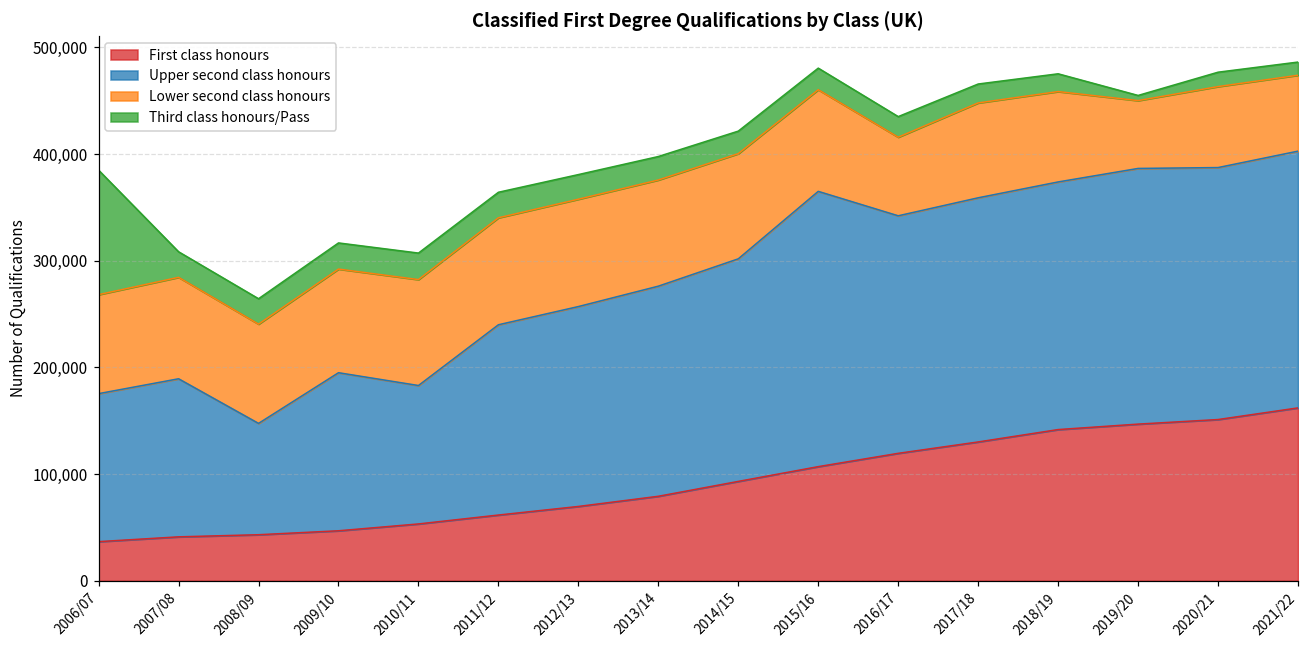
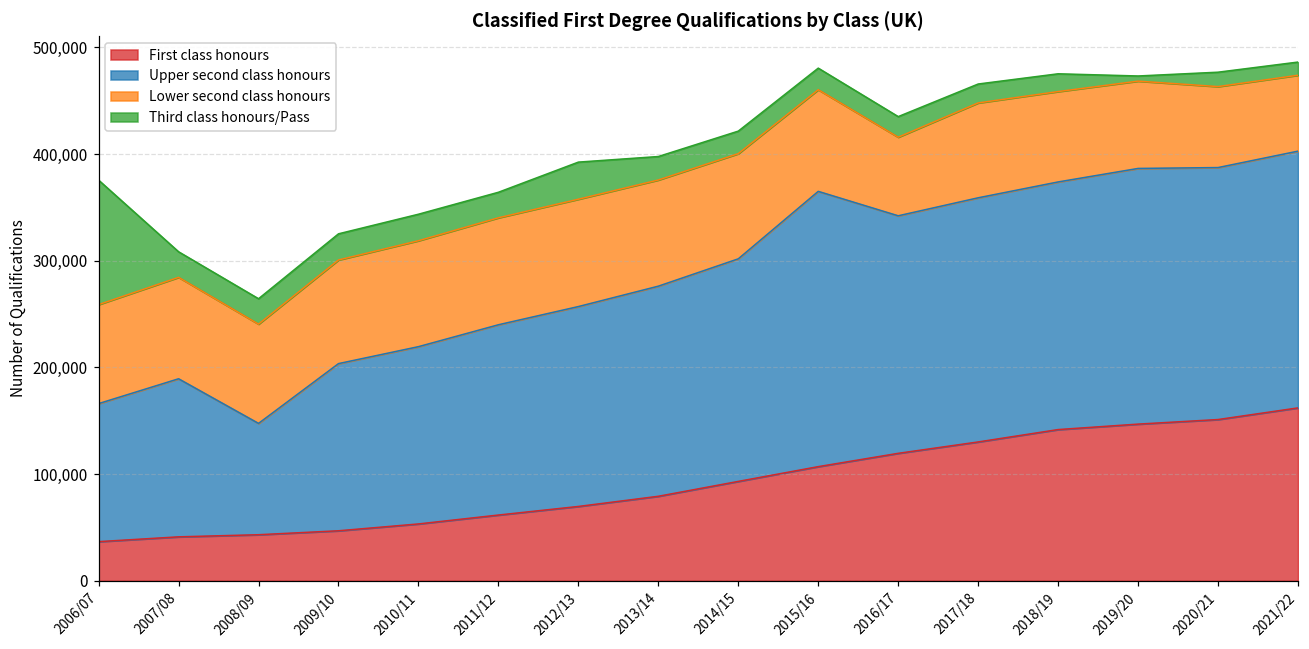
  {
    "First class honours": {
      "2006/07": "40,000",
      "2007/08": "40,000",
      "2008/09": "40,000",
      "2009/10": "50,000",
      "2010/11": "50,000",
      "2011/12": "60,000",
      "2012/13": "70,000",
      "2013/14": "80,000",
      "2014/15": "90,000",
      "2015/16": "110,000",
      "2016/17": "120,000",
      "2017/18": "130,000",
      "2018/19": "140,000",
      "2019/20": "150,000",
      "2020/21": "150,000",
      "2021/22": "160,000"
    },
    "Upper second class honours": {
-     "2006/07": "140,000",
+     "2006/07": "130,000",
      "2007/08": "150,000",
      "2008/09": "100,000",
-     "2009/10": "150,000",
-     "2010/11": "130,000",
+     "2009/10": "160,000",
+     "2010/11": "170,000",
      "2011/12": "180,000",
      "2012/13": "190,000",
      "2013/14": "200,000",
      "2014/15": "210,000",
      "2015/16": "260,000",
      "2016/17": "220,000",
      "2017/18": "230,000",
      "2018/19": "230,000",
      "2019/20": "240,000",
      "2020/21": "240,000",
      "2021/22": "240,000"
    },
    "Lower second class honours": {
      "2006/07": "90,000",
      "2007/08": "100,000",
      "2008/09": "90,000",
      "2009/10": "100,000",
      "2010/11": "100,000",
      "2011/12": "100,000",
      "2012/13": "100,000",
      "2013/14": "100,000",
      "2014/15": "100,000",
      "2015/16": "100,000",
      "2016/17": "70,000",
      "2017/18": "90,000",
      "2018/19": "80,000",
-     "2019/20": "60,000",
+     "2019/20": "80,000",
      "2020/21": "80,000",
      "2021/22": "70,000"
    },
    "Third class honours/Pass": {
      "2006/07": "120,000",
      "2007/08": "20,000",
      "2008/09": "20,000",
      "2009/10": "20,000",
      "2010/11": "20,000",
      "2011/12": "20,000",
-     "2012/13": "20,000",
+     "2012/13": "30,000",
      "2013/14": "20,000",
      "2014/15": "20,000",
      "2015/16": "20,000",
      "2016/17": "20,000",
      "2017/18": "20,000",
      "2018/19": "20,000",
      "2019/20": "0",
      "2020/21": "10,000",
      "2021/22": "10,000"
    }
  }
